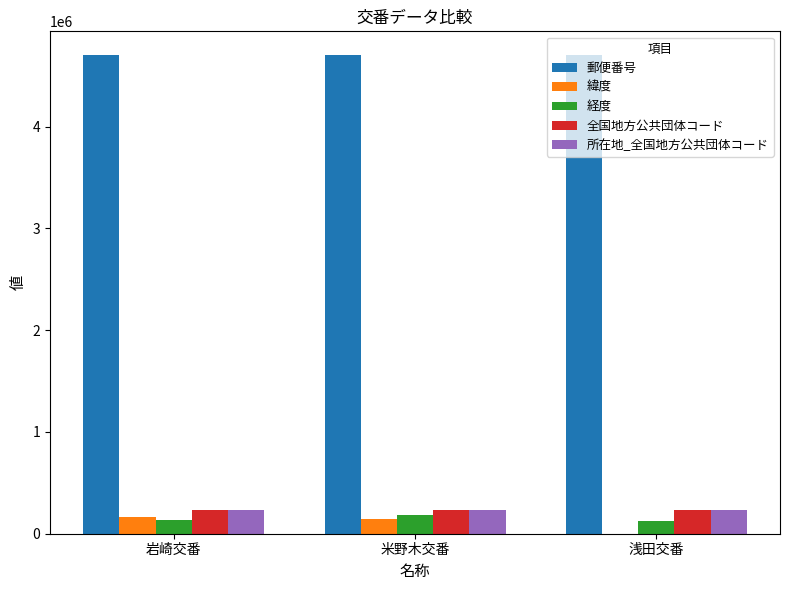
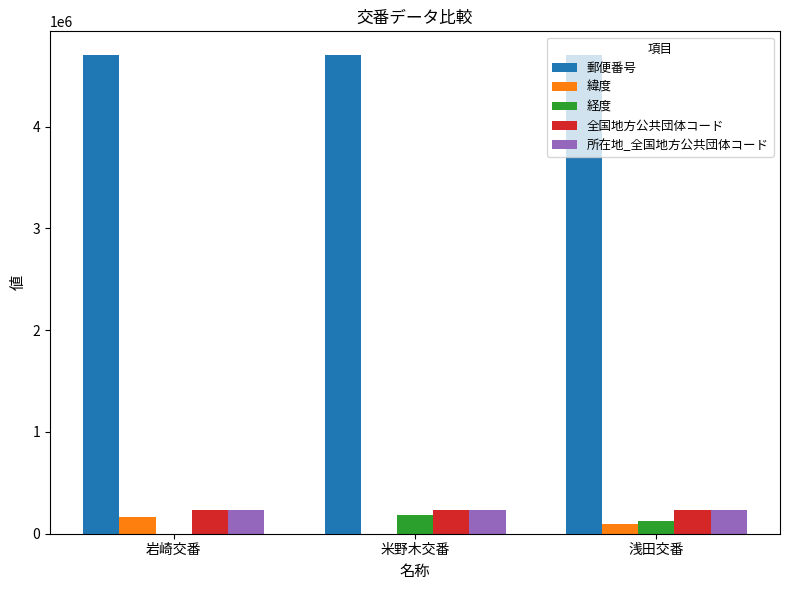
  {
    "郵便番号": {
      "岩崎交番": 4700000,
      "米野木交番": 4700000
    },
    "緯度": {
      "岩崎交番": 160000,
-     "米野木交番": 140000,
-     "浅田交番": 0
+     "米野木交番": 0,
+     "浅田交番": 100000
    },
    "経度": {
-     "岩崎交番": 130000,
+     "岩崎交番": 0,
      "米野木交番": 190000,
      "浅田交番": 120000
    },
    "全国地方公共団体コード": {
      "岩崎交番": 230000,
      "米野木交番": 230000,
      "浅田交番": 230000
    },
    "所在地_全国地方公共団体コード": {
      "岩崎交番": 230000,
      "米野木交番": 230000,
      "浅田交番": 230000
    }
  }
